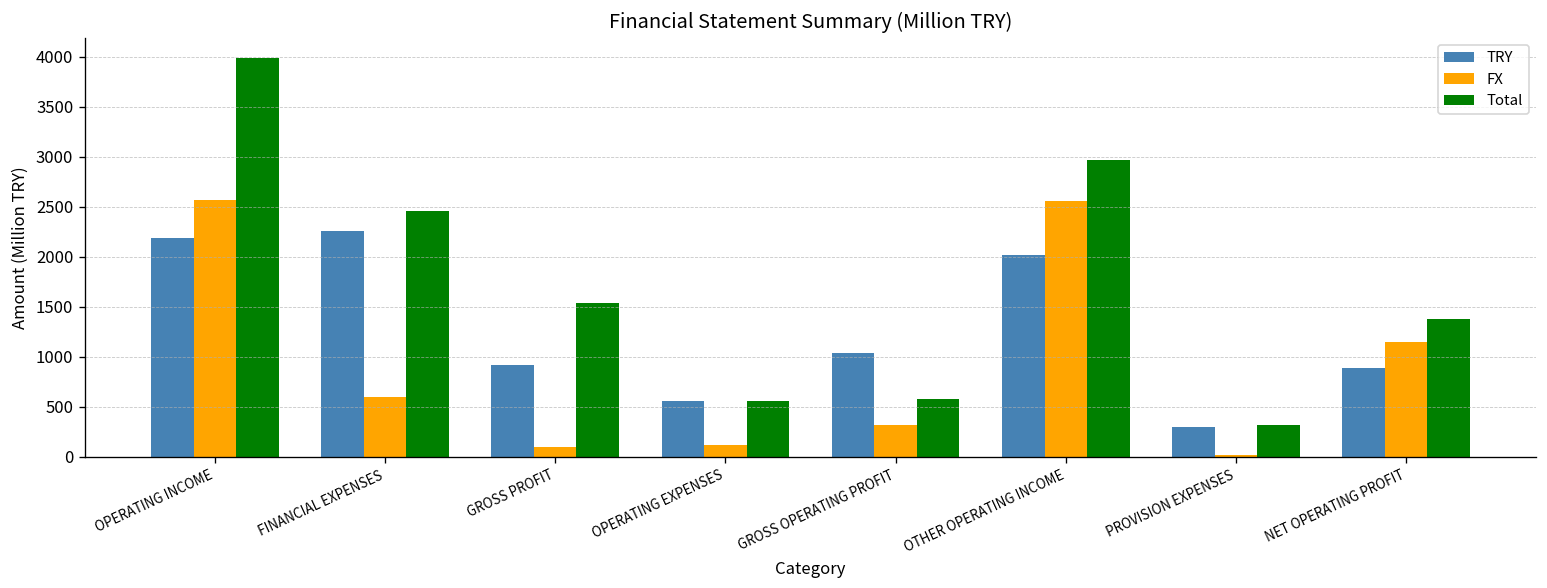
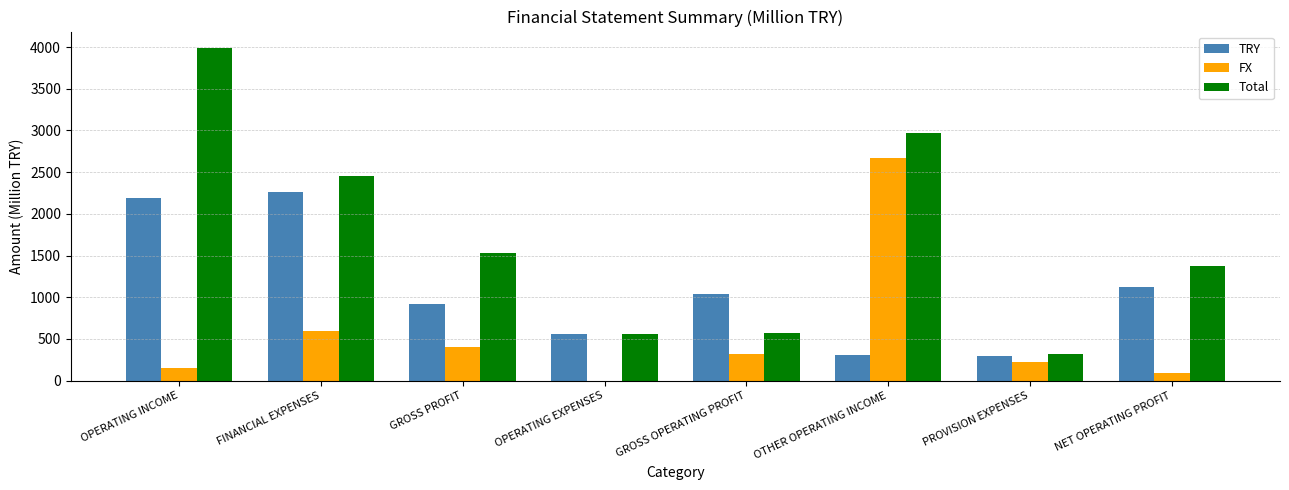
  {
    "TRY": {
      "OPERATING INCOME": 2200,
      "FINANCIAL EXPENSES": 2300,
      "GROSS PROFIT": 900,
      "OPERATING EXPENSES": 600,
      "GROSS OPERATING PROFIT": 1000,
-     "OTHER OPERATING INCOME": 2000,
+     "OTHER OPERATING INCOME": 300,
      "PROVISION EXPENSES": 300,
-     "NET OPERATING PROFIT": 900
+     "NET OPERATING PROFIT": 1100
    },
    "FX": {
-     "OPERATING INCOME": 2600,
+     "OPERATING INCOME": 200,
      "FINANCIAL EXPENSES": 600,
-     "GROSS PROFIT": 100,
-     "OPERATING EXPENSES": 100,
+     "GROSS PROFIT": 400,
+     "OPERATING EXPENSES": 0,
      "GROSS OPERATING PROFIT": 300,
-     "OTHER OPERATING INCOME": 2600,
-     "PROVISION EXPENSES": 0,
-     "NET OPERATING PROFIT": 1100
+     "OTHER OPERATING INCOME": 2700,
+     "PROVISION EXPENSES": 200,
+     "NET OPERATING PROFIT": 100
    },
    "Total": {
      "OPERATING INCOME": 4000,
      "FINANCIAL EXPENSES": 2500,
      "GROSS PROFIT": 1500,
      "OPERATING EXPENSES": 600,
      "GROSS OPERATING PROFIT": 600,
      "OTHER OPERATING INCOME": 3000,
      "PROVISION EXPENSES": 300,
      "NET OPERATING PROFIT": 1400
    }
  }
